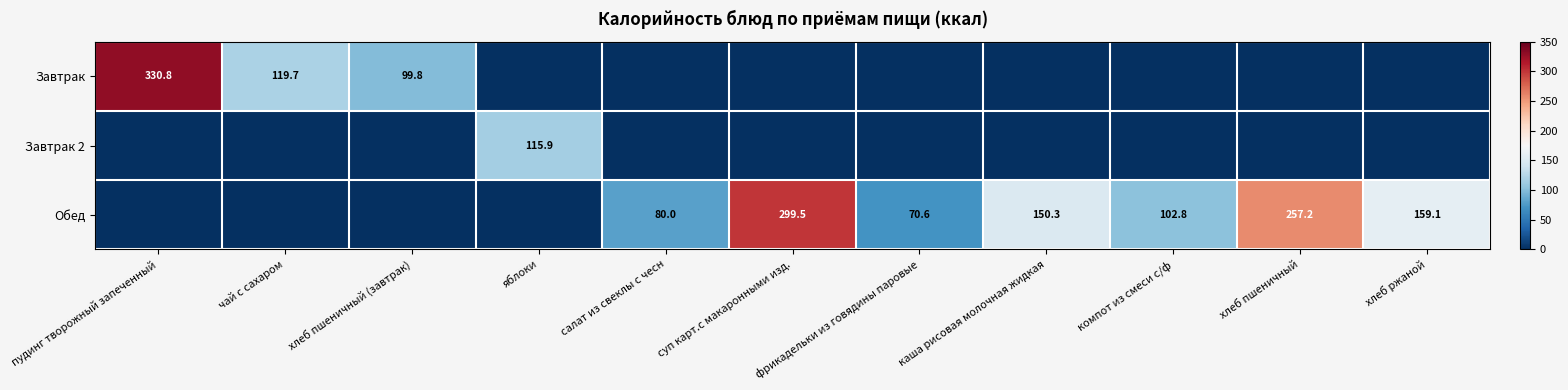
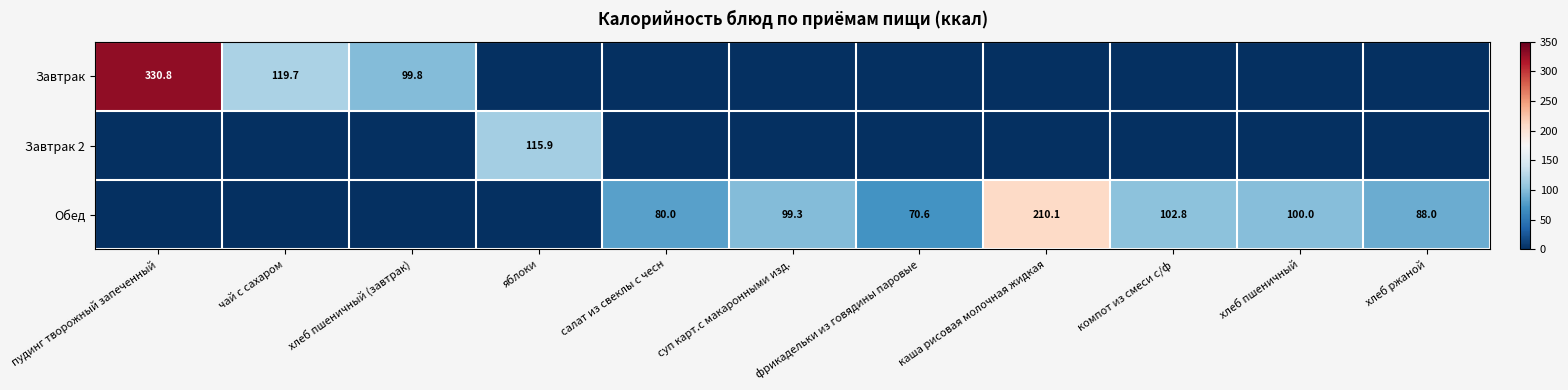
  {
    "Завтрак": {
      "пудинг творожный запеченный": 330.8,
      "чай с сахаром": 119.7,
      "хлеб пшеничный (завтрак)": 99.8
    },
    "Завтрак 2": {
      "яблоки": 115.9
    },
    "Обед": {
      "салат из свеклы с чесн": 80.0,
-     "суп карт.с макаронными изд.": 299.5,
+     "суп карт.с макаронными изд.": 99.3,
      "фрикадельки из говядины паровые": 70.6,
-     "каша рисовая молочная жидкая": 150.3,
+     "каша рисовая молочная жидкая": 210.1,
      "компот из смеси с/ф": 102.8,
-     "хлеб пшеничный": 257.2,
-     "хлеб ржаной": 159.1
+     "хлеб пшеничный": 100.0,
+     "хлеб ржаной": 88.0
    }
  }
